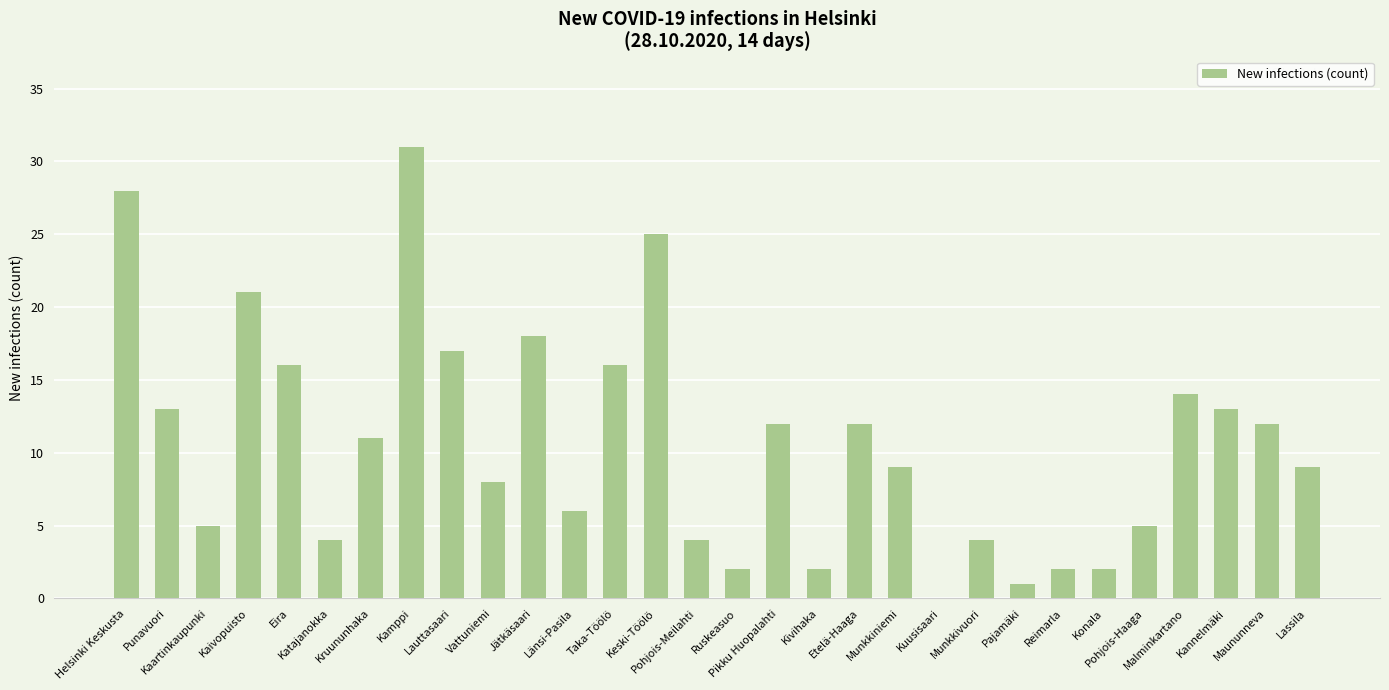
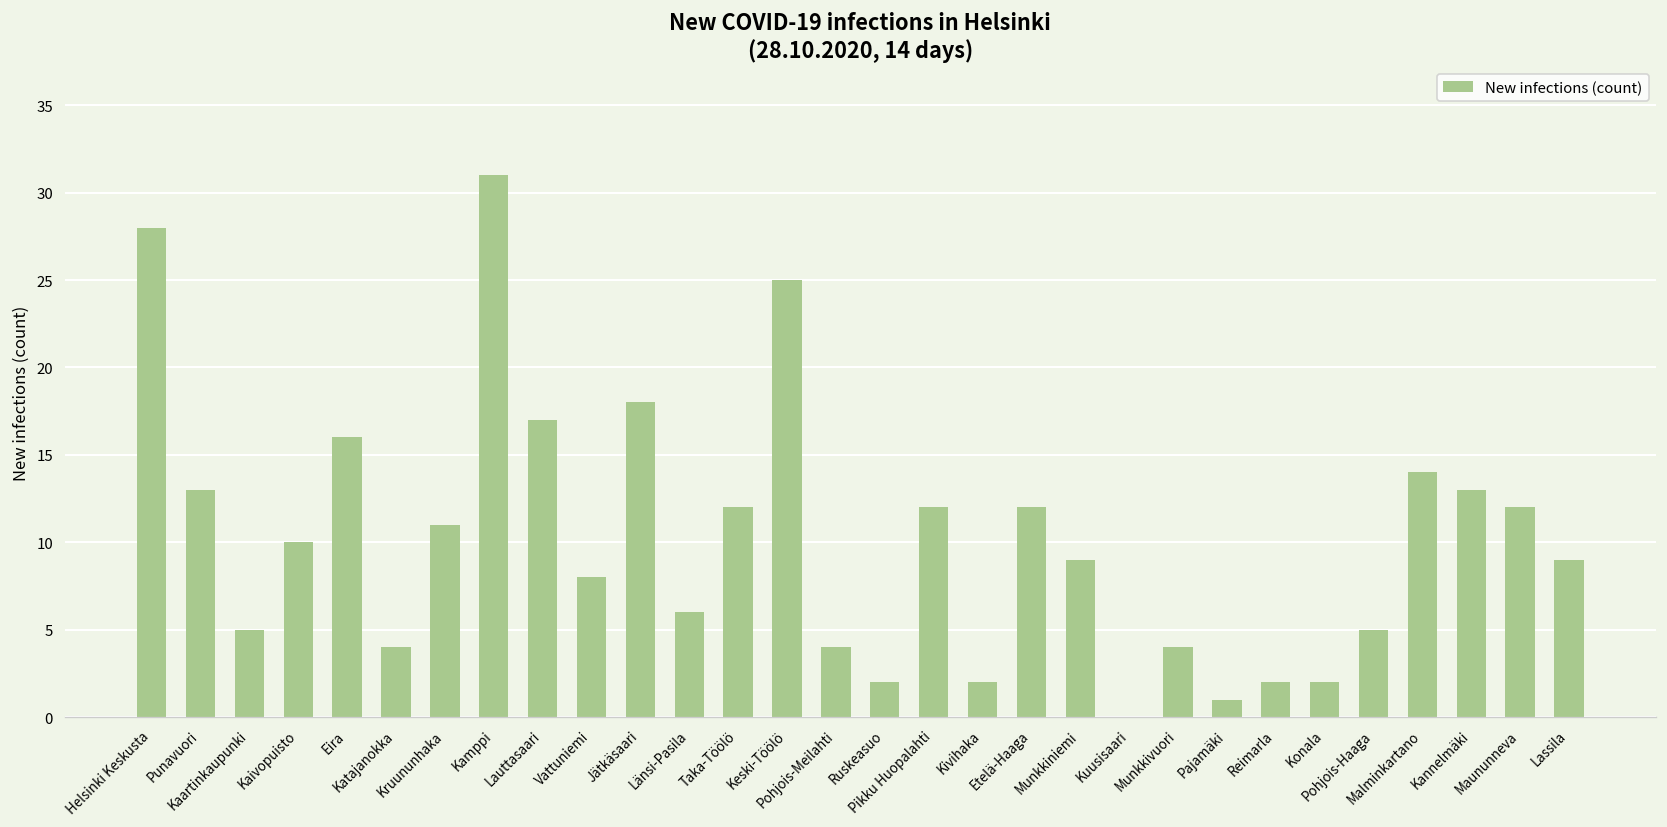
  {
    "Helsinki Keskusta": 28,
    "Punavuori": 13,
    "Kaartinkaupunki": 5,
-   "Kaivopuisto": 21,
+   "Kaivopuisto": 10,
    "Eira": 16,
    "Katajanokka": 4,
    "Kruununhaka": 11,
    "Kamppi": 31,
    "Lauttasaari": 17,
    "Vattuniemi": 8,
    "Jätkäsaari": 18,
    "Länsi-Pasila": 6,
-   "Taka-Töölö": 16,
+   "Taka-Töölö": 12,
    "Keski-Töölö": 25,
    "Pohjois-Meilahti": 4,
    "Ruskeasuo": 2,
    "Pikku Huopalahti": 12,
    "Kivihaka": 2,
    "Etelä-Haaga": 12,
    "Munkkiniemi": 9,
    "Kuusisaari": 0,
    "Munkkivuori": 4,
    "Pajamäki": 1,
    "Reimarla": 2,
    "Konala": 2,
    "Pohjois-Haaga": 5,
    "Malminkartano": 14,
    "Kannelmäki": 13,
    "Maununneva": 12,
    "Lassila": 9
  }
